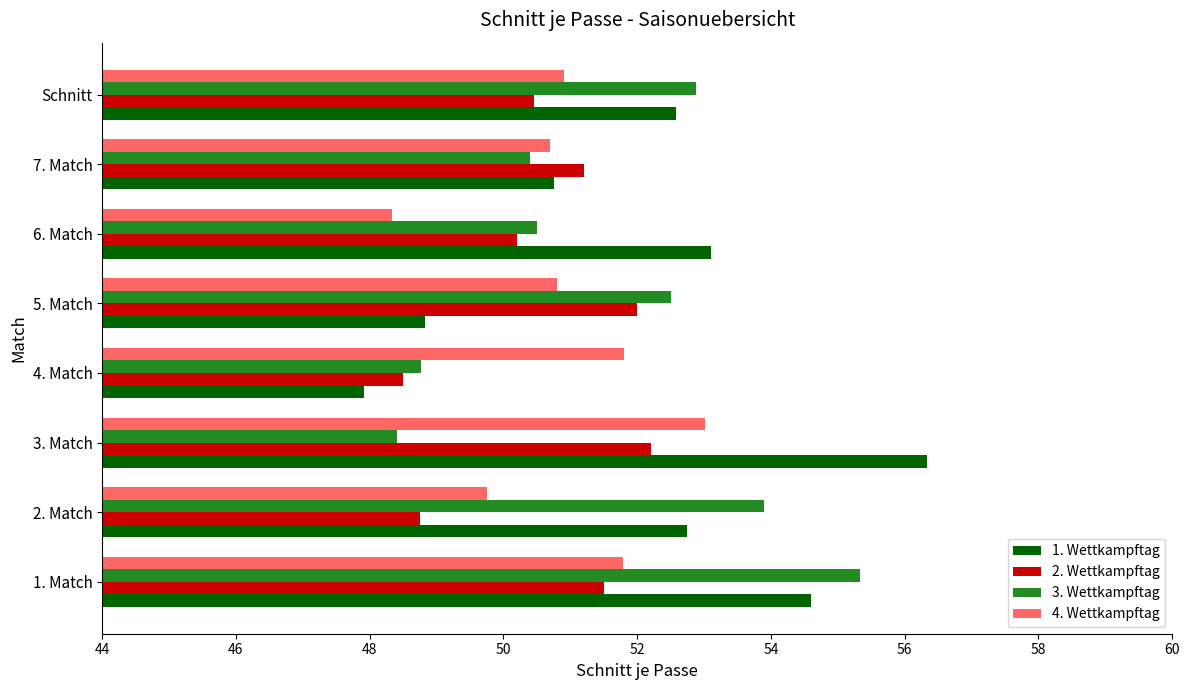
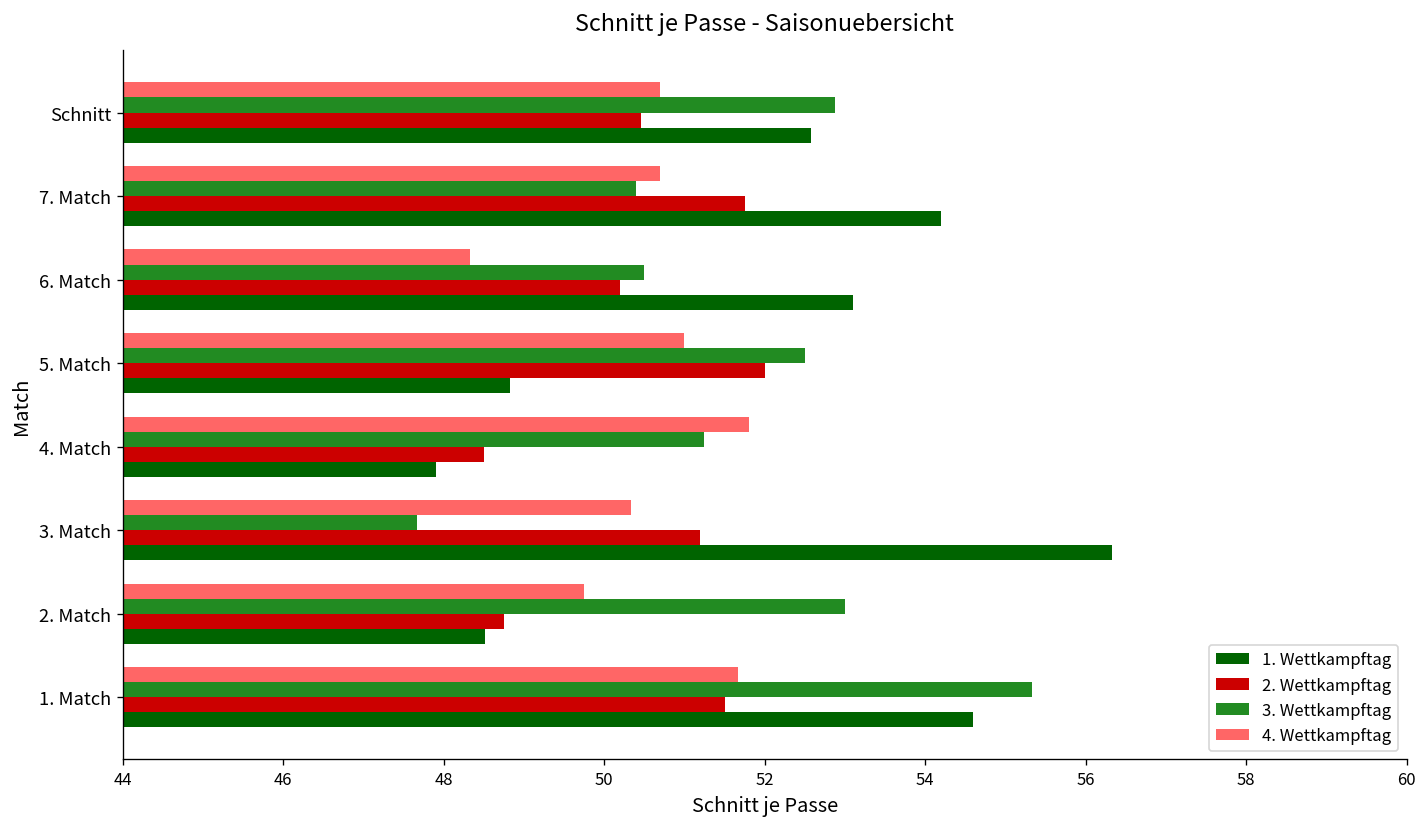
  {
    "1. Wettkampftag": {
      "Schnitt": 52.6,
-     "7. Match": 50.8,
+     "7. Match": 54.2,
      "6. Match": 53.1,
      "5. Match": 48.8,
      "4. Match": 47.9,
      "3. Match": 56.3,
-     "2. Match": 52.8,
+     "2. Match": 48.5,
      "1. Match": 54.6
    },
    "2. Wettkampftag": {
      "Schnitt": 50.5,
-     "7. Match": 51.2,
+     "7. Match": 51.8,
      "6. Match": 50.2,
      "5. Match": 52.0,
      "4. Match": 48.5,
-     "3. Match": 52.2,
+     "3. Match": 51.2,
      "2. Match": 48.8,
      "1. Match": 51.5
    },
    "3. Wettkampftag": {
      "Schnitt": 52.9,
      "7. Match": 50.4,
      "6. Match": 50.5,
      "5. Match": 52.5,
-     "4. Match": 48.8,
-     "3. Match": 48.4,
-     "2. Match": 53.9,
+     "4. Match": 51.3,
+     "3. Match": 47.7,
+     "2. Match": 53.0,
      "1. Match": 55.3
    },
    "4. Wettkampftag": {
-     "Schnitt": 50.9,
+     "Schnitt": 50.7,
      "7. Match": 50.7,
      "6. Match": 48.3,
-     "5. Match": 50.8,
+     "5. Match": 51.0,
      "4. Match": 51.8,
-     "3. Match": 53.0,
+     "3. Match": 50.3,
      "2. Match": 49.8,
-     "1. Match": 51.8
+     "1. Match": 51.7
    }
  }
